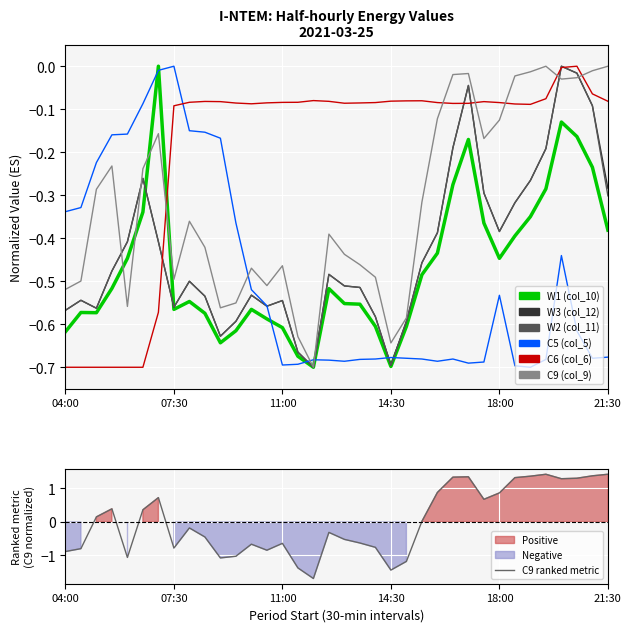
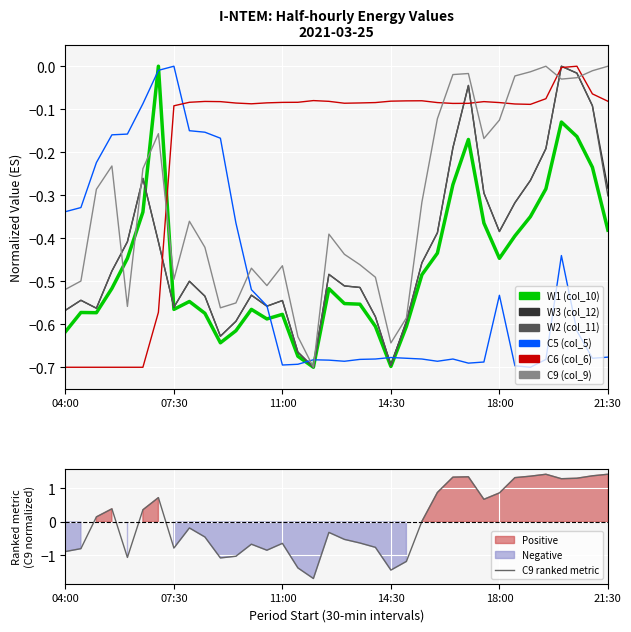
  {
    "I-NTEM: Half-hourly Energy Values 2021-03-25": {
      "W1 (col_10)": {
        "04:00": -0.62,
-       "11:00": -0.61,
+       "11:00": -0.58,
        "18:00": -0.45,
        "21:30": -0.38
      },
      "C5 (col_5)": {
        "04:00": -0.34,
        "07:30": 0.00,
        "11:00": -0.69,
        "14:30": -0.68,
        "18:00": -0.53,
        "21:30": -0.68
      },
      "C6 (col_6)": {
        "04:00": -0.70,
        "07:30": -0.09,
        "11:00": -0.08,
        "14:30": -0.08,
        "18:00": -0.08,
        "21:30": -0.08
      },
      "C9 (col_9)": {
        "04:00": -0.52,
        "07:30": -0.50,
        "11:00": -0.46,
        "14:30": -0.64,
        "18:00": -0.13,
        "21:30": 0.00
      }
    }
  }
